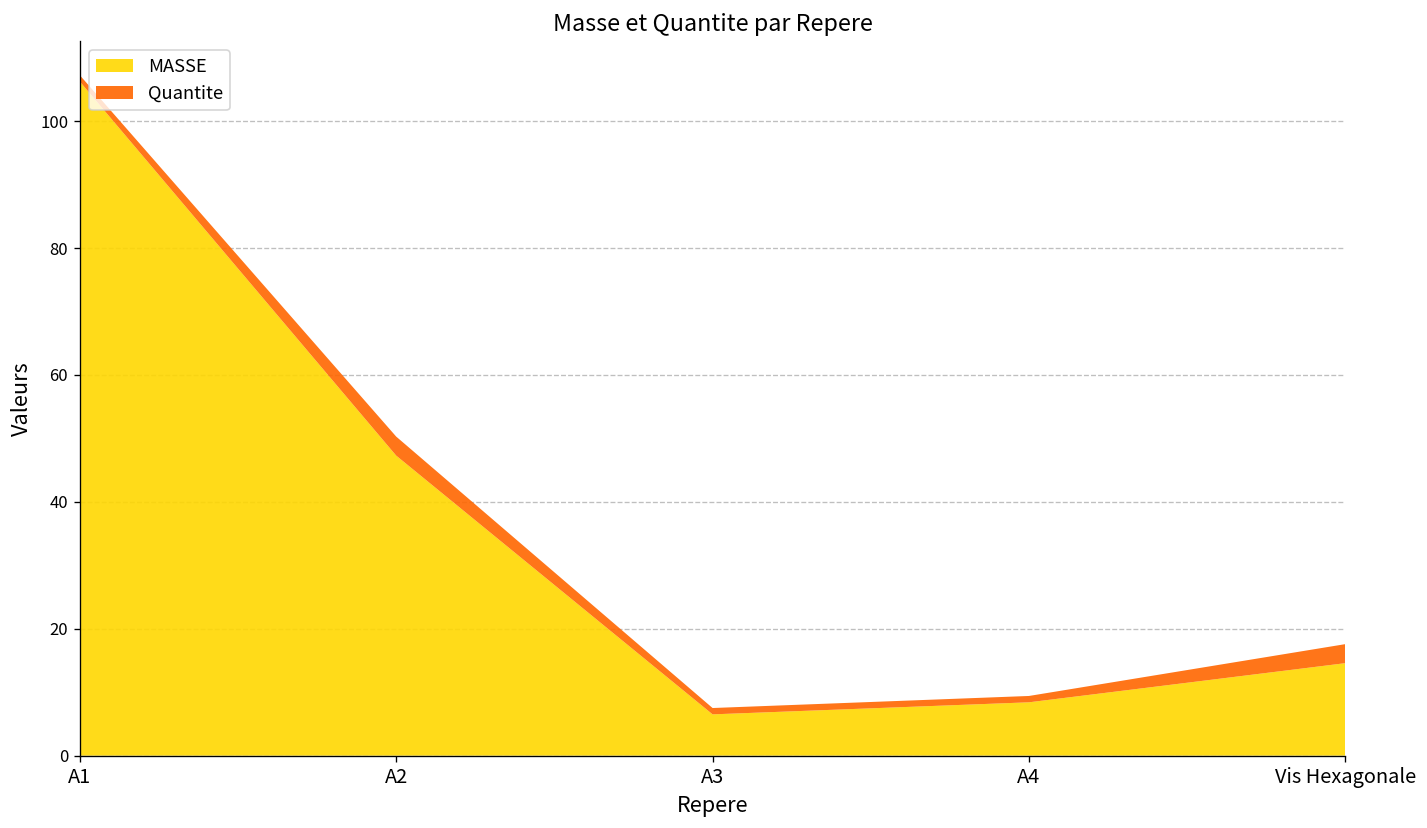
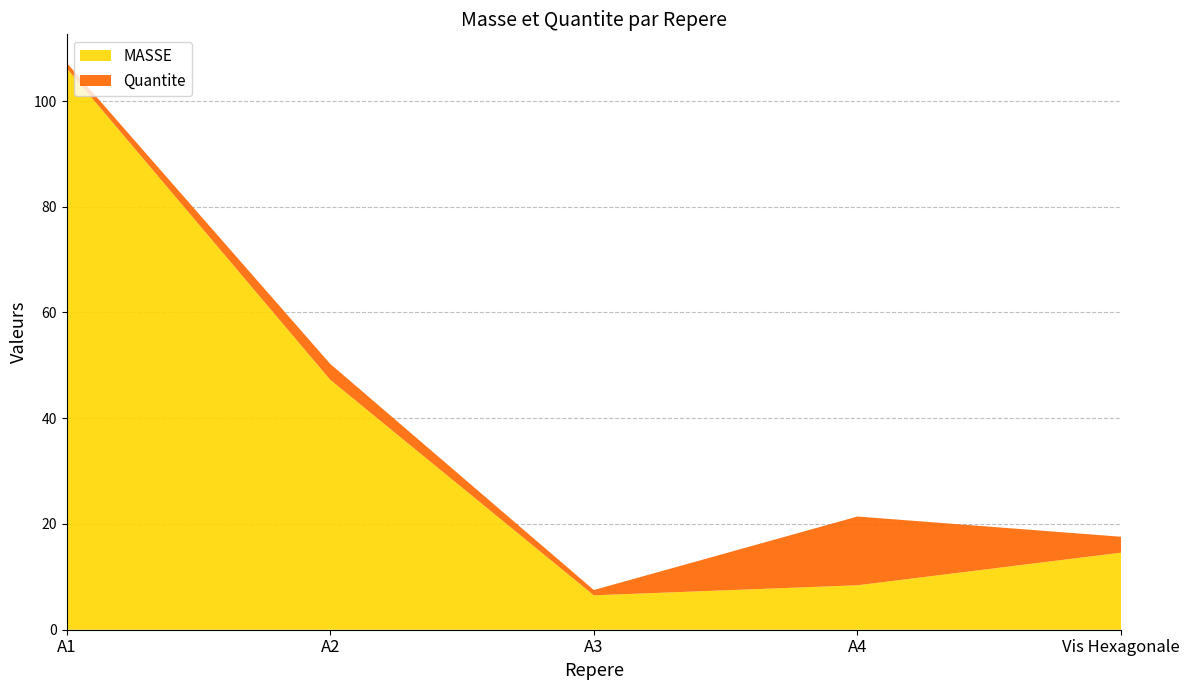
  {
    "MASSE": {
      "A1": 106,
      "A2": 47,
      "A3": 7,
      "A4": 8,
      "Vis Hexagonale": 15
    },
    "Quantite": {
      "A1": 1,
      "A2": 3,
      "A3": 1,
-     "A4": 1,
+     "A4": 13,
      "Vis Hexagonale": 3
    }
  }
